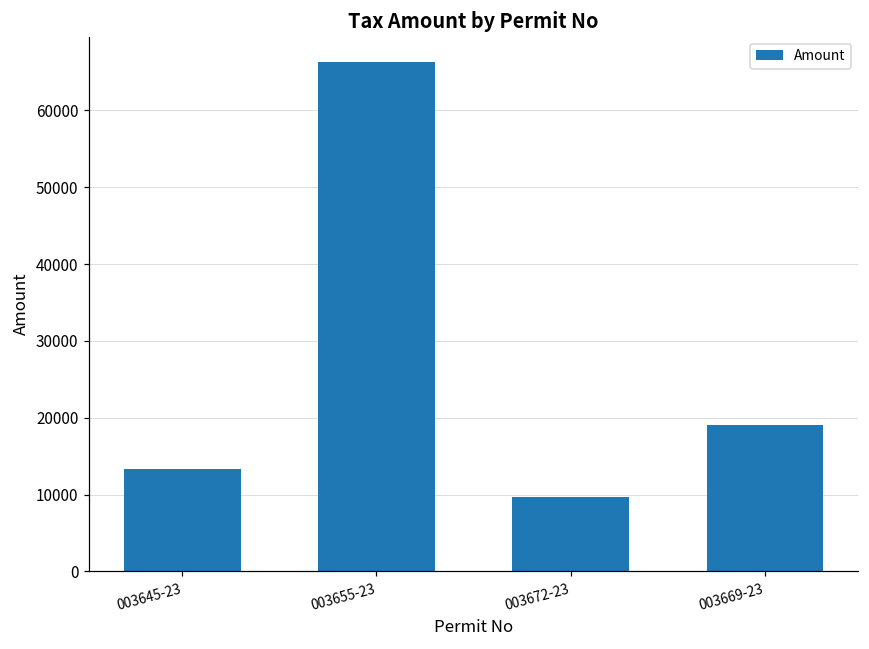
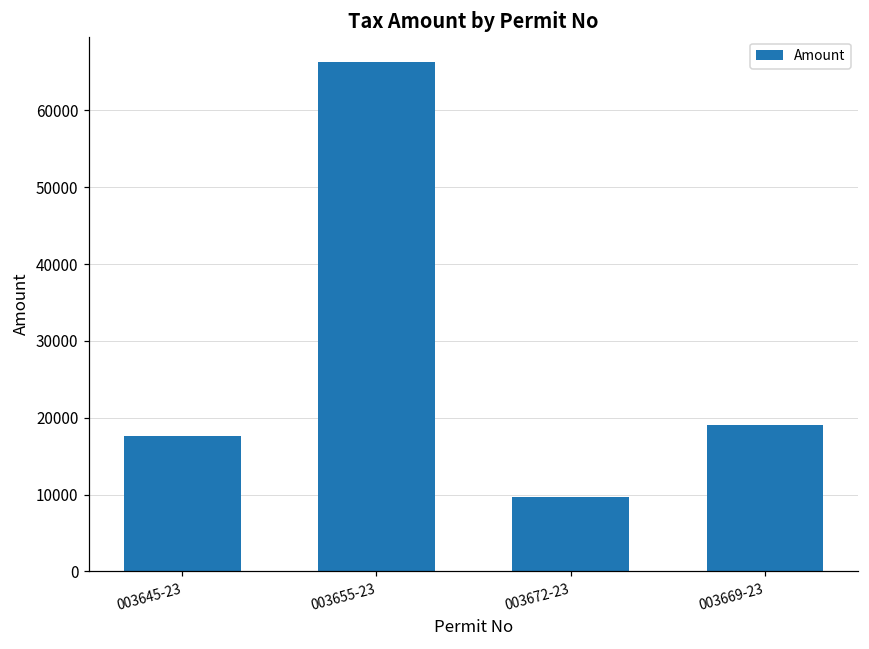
  {
-   "003645-23": 13000,
+   "003645-23": 18000,
    "003655-23": 66000,
    "003672-23": 10000,
    "003669-23": 19000
  }
